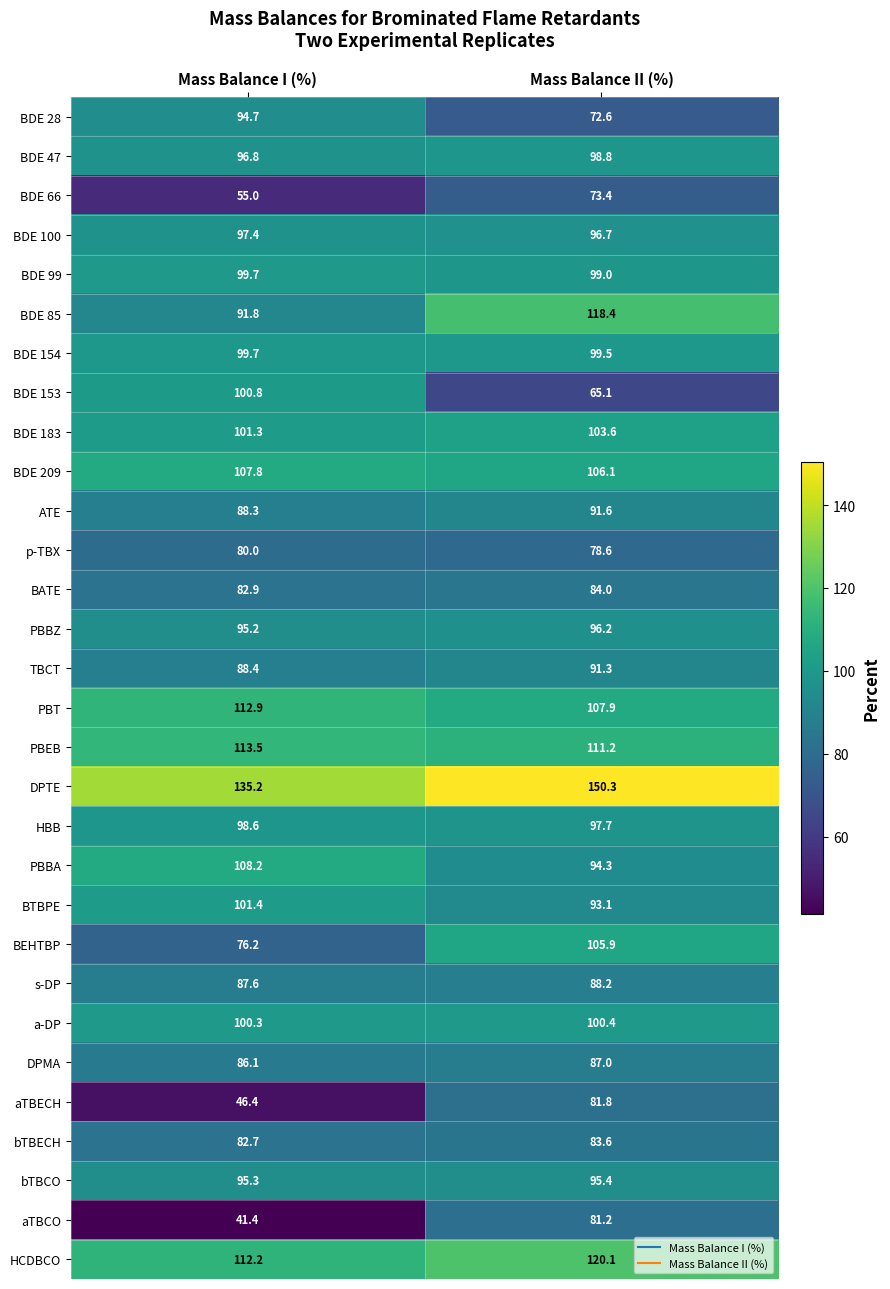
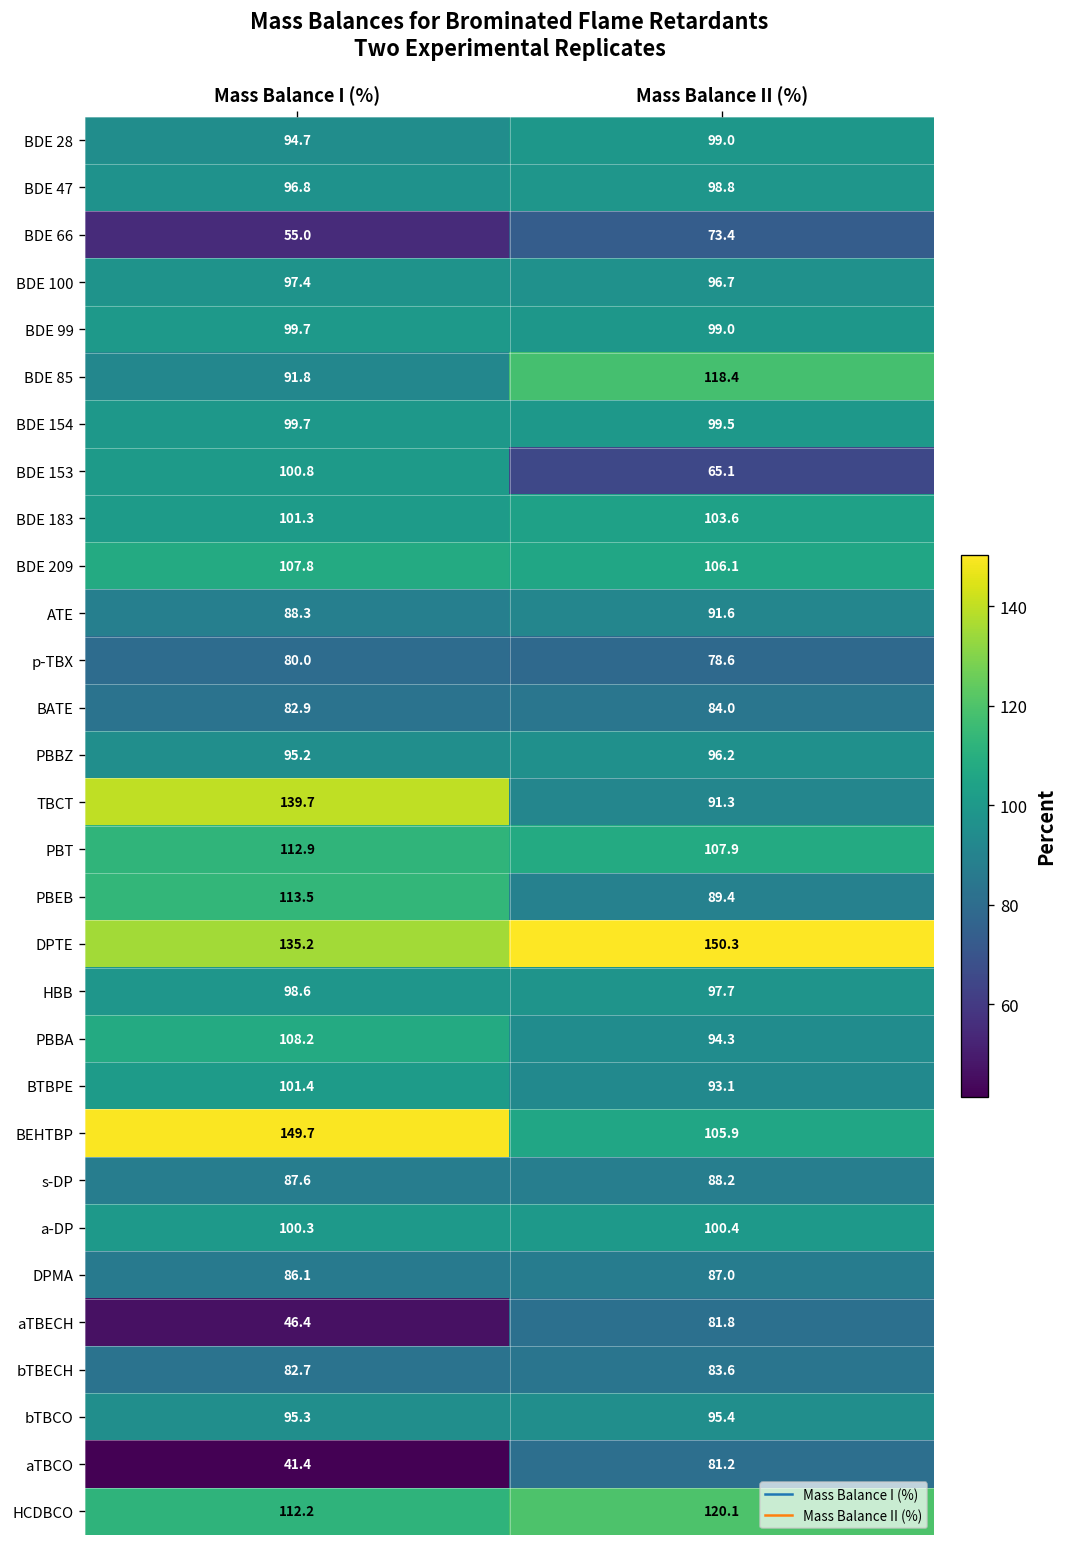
  {
    "BDE 28": {
      "Mass Balance I (%)": 94.7,
-     "Mass Balance II (%)": 72.6
+     "Mass Balance II (%)": 99.0
    },
    "BDE 47": {
      "Mass Balance I (%)": 96.8,
      "Mass Balance II (%)": 98.8
    },
    "BDE 66": {
      "Mass Balance I (%)": 55.0,
      "Mass Balance II (%)": 73.4
    },
    "BDE 100": {
      "Mass Balance I (%)": 97.4,
      "Mass Balance II (%)": 96.7
    },
    "BDE 99": {
      "Mass Balance I (%)": 99.7,
      "Mass Balance II (%)": 99.0
    },
    "BDE 85": {
      "Mass Balance I (%)": 91.8,
      "Mass Balance II (%)": 118.4
    },
    "BDE 154": {
      "Mass Balance I (%)": 99.7,
      "Mass Balance II (%)": 99.5
    },
    "BDE 153": {
      "Mass Balance I (%)": 100.8,
      "Mass Balance II (%)": 65.1
    },
    "BDE 183": {
      "Mass Balance I (%)": 101.3,
      "Mass Balance II (%)": 103.6
    },
    "BDE 209": {
      "Mass Balance I (%)": 107.8,
      "Mass Balance II (%)": 106.1
    },
    "ATE": {
      "Mass Balance I (%)": 88.3,
      "Mass Balance II (%)": 91.6
    },
    "p-TBX": {
      "Mass Balance I (%)": 80.0,
      "Mass Balance II (%)": 78.6
    },
    "BATE": {
      "Mass Balance I (%)": 82.9,
      "Mass Balance II (%)": 84.0
    },
    "PBBZ": {
      "Mass Balance I (%)": 95.2,
      "Mass Balance II (%)": 96.2
    },
    "TBCT": {
-     "Mass Balance I (%)": 88.4,
+     "Mass Balance I (%)": 139.7,
      "Mass Balance II (%)": 91.3
    },
    "PBT": {
      "Mass Balance I (%)": 112.9,
      "Mass Balance II (%)": 107.9
    },
    "PBEB": {
      "Mass Balance I (%)": 113.5,
-     "Mass Balance II (%)": 111.2
+     "Mass Balance II (%)": 89.4
    },
    "DPTE": {
      "Mass Balance I (%)": 135.2,
      "Mass Balance II (%)": 150.3
    },
    "HBB": {
      "Mass Balance I (%)": 98.6,
      "Mass Balance II (%)": 97.7
    },
    "PBBA": {
      "Mass Balance I (%)": 108.2,
      "Mass Balance II (%)": 94.3
    },
    "BTBPE": {
      "Mass Balance I (%)": 101.4,
      "Mass Balance II (%)": 93.1
    },
    "BEHTBP": {
-     "Mass Balance I (%)": 76.2,
+     "Mass Balance I (%)": 149.7,
      "Mass Balance II (%)": 105.9
    },
    "s-DP": {
      "Mass Balance I (%)": 87.6,
      "Mass Balance II (%)": 88.2
    },
    "a-DP": {
      "Mass Balance I (%)": 100.3,
      "Mass Balance II (%)": 100.4
    },
    "DPMA": {
      "Mass Balance I (%)": 86.1,
      "Mass Balance II (%)": 87.0
    },
    "aTBECH": {
      "Mass Balance I (%)": 46.4,
      "Mass Balance II (%)": 81.8
    },
    "bTBECH": {
      "Mass Balance I (%)": 82.7,
      "Mass Balance II (%)": 83.6
    },
    "bTBCO": {
      "Mass Balance I (%)": 95.3,
      "Mass Balance II (%)": 95.4
    },
    "aTBCO": {
      "Mass Balance I (%)": 41.4,
      "Mass Balance II (%)": 81.2
    },
    "HCDBCO": {
      "Mass Balance I (%)": 112.2,
      "Mass Balance II (%)": 120.1
    }
  }
